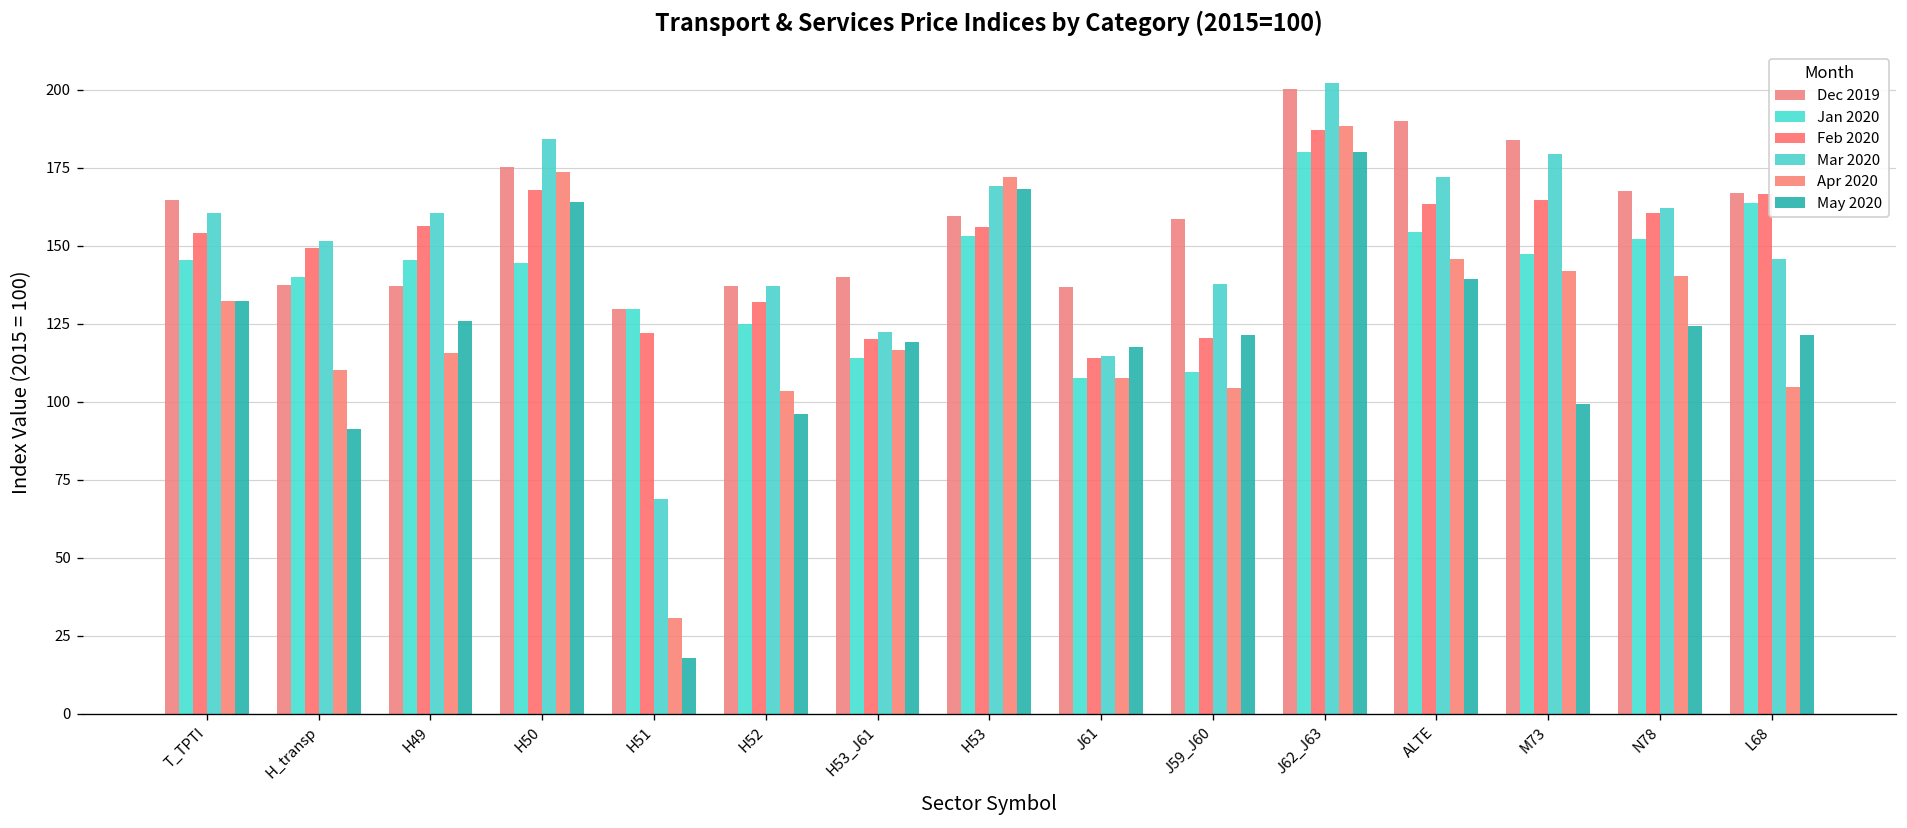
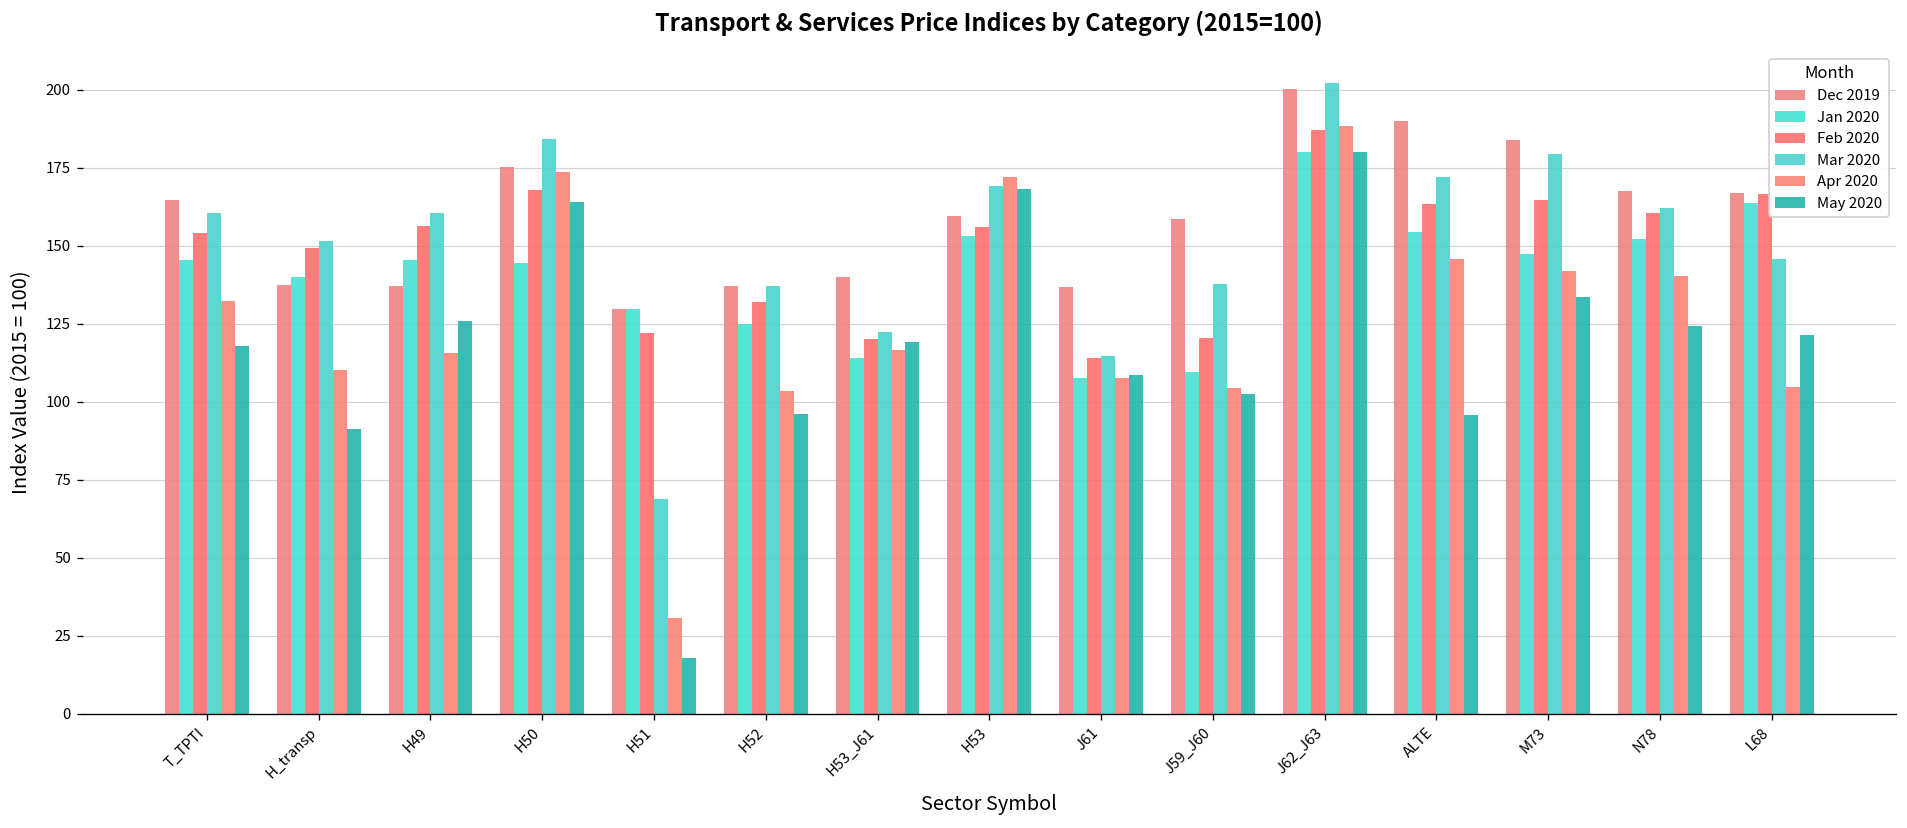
  {
    "May 2020": {
-     "T_TPTI": 132,
+     "T_TPTI": 118,
      "H_transp": 91,
      "H49": 126,
      "H50": 164,
      "H51": 18,
      "H52": 96,
      "H53_J61": 119,
      "H53": 168,
-     "J61": 118,
-     "J59_J60": 121,
+     "J61": 109,
+     "J59_J60": 102,
      "J62_J63": 180,
-     "ALTE": 139,
-     "M73": 99,
+     "ALTE": 96,
+     "M73": 133,
      "N78": 124,
      "L68": 121
    }
  }
